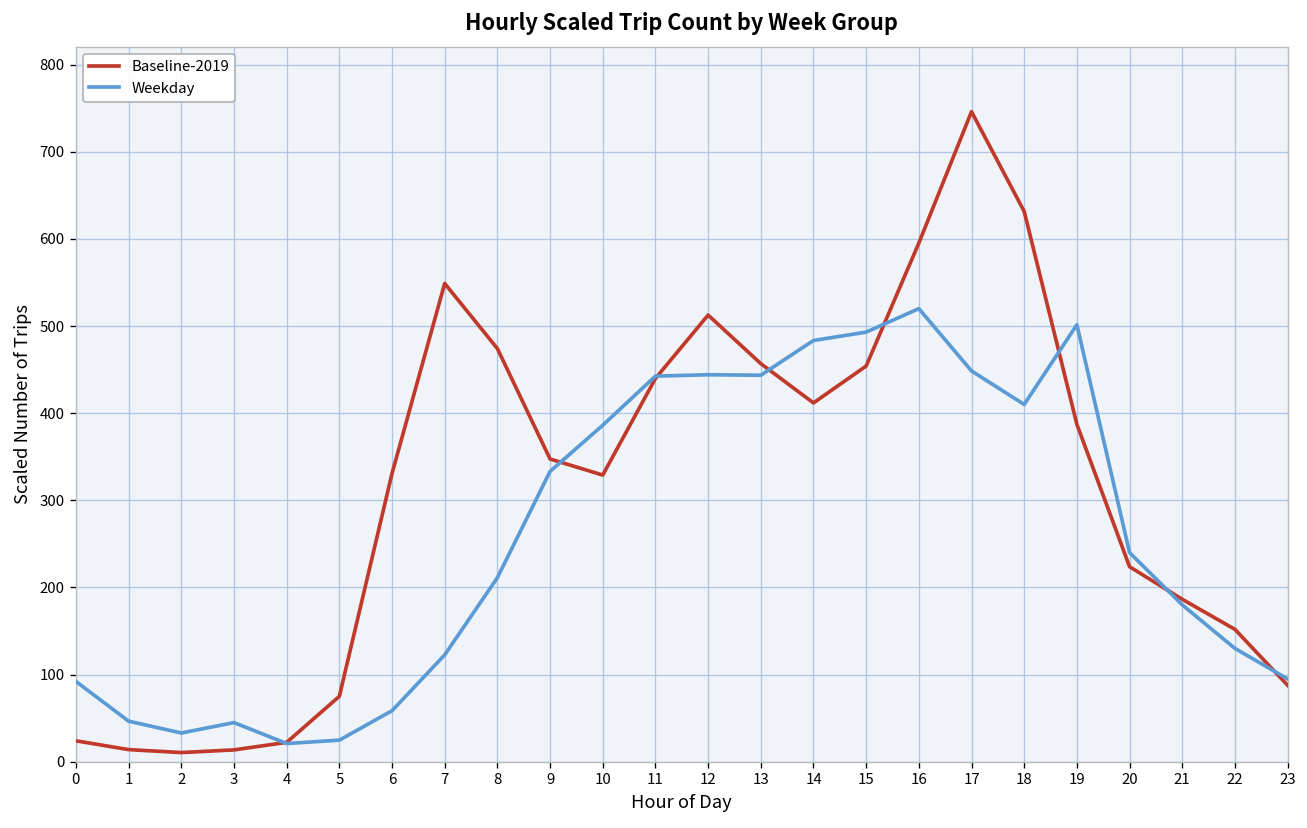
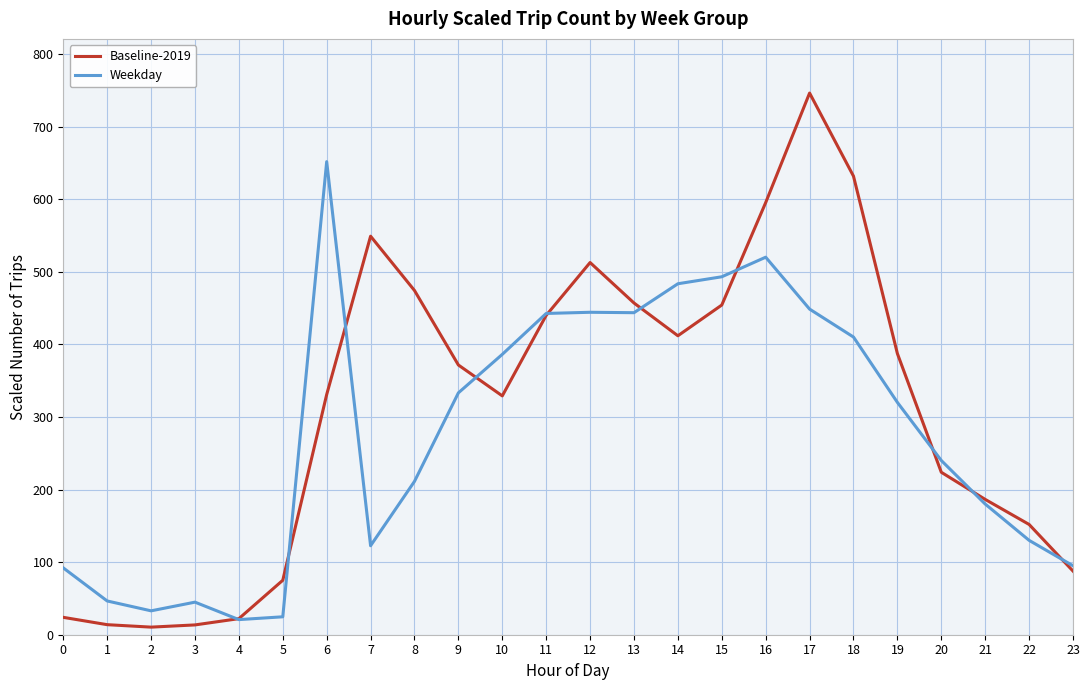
  {
    "Baseline-2019": {
      "0": 20,
      "1": 10,
      "2": 10,
      "3": 10,
      "5": 80,
      "6": 330,
      "7": 550,
      "8": 470,
-     "9": 350,
+     "9": 370,
      "10": 330,
      "12": 510,
      "13": 460,
      "14": 410,
      "15": 450,
      "16": 600,
      "17": 750,
      "18": 630,
      "19": 390,
      "20": 220,
      "21": 190,
      "22": 150,
      "23": 90
    },
    "Weekday": {
      "0": 90,
      "1": 50,
      "2": 30,
      "3": 40,
      "5": 20,
-     "6": 60,
+     "6": 650,
      "7": 120,
      "8": 210,
      "9": 330,
      "10": 390,
      "12": 440,
      "13": 440,
      "14": 480,
      "15": 490,
      "16": 520,
      "17": 450,
      "18": 410,
-     "19": 500,
+     "19": 320,
      "20": 240,
      "21": 180,
      "22": 130,
      "23": 100
    }
  }
